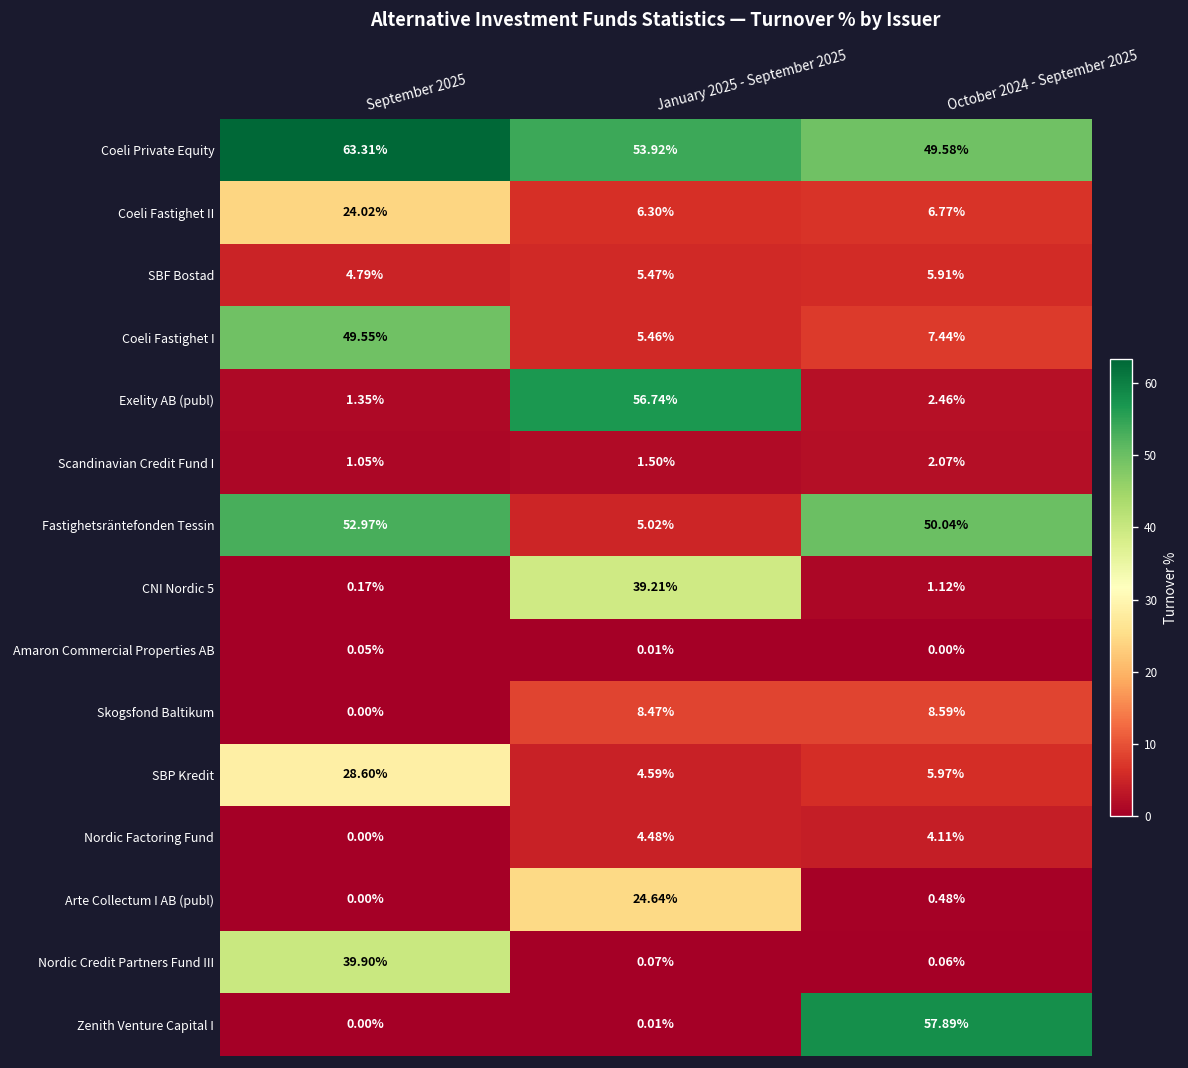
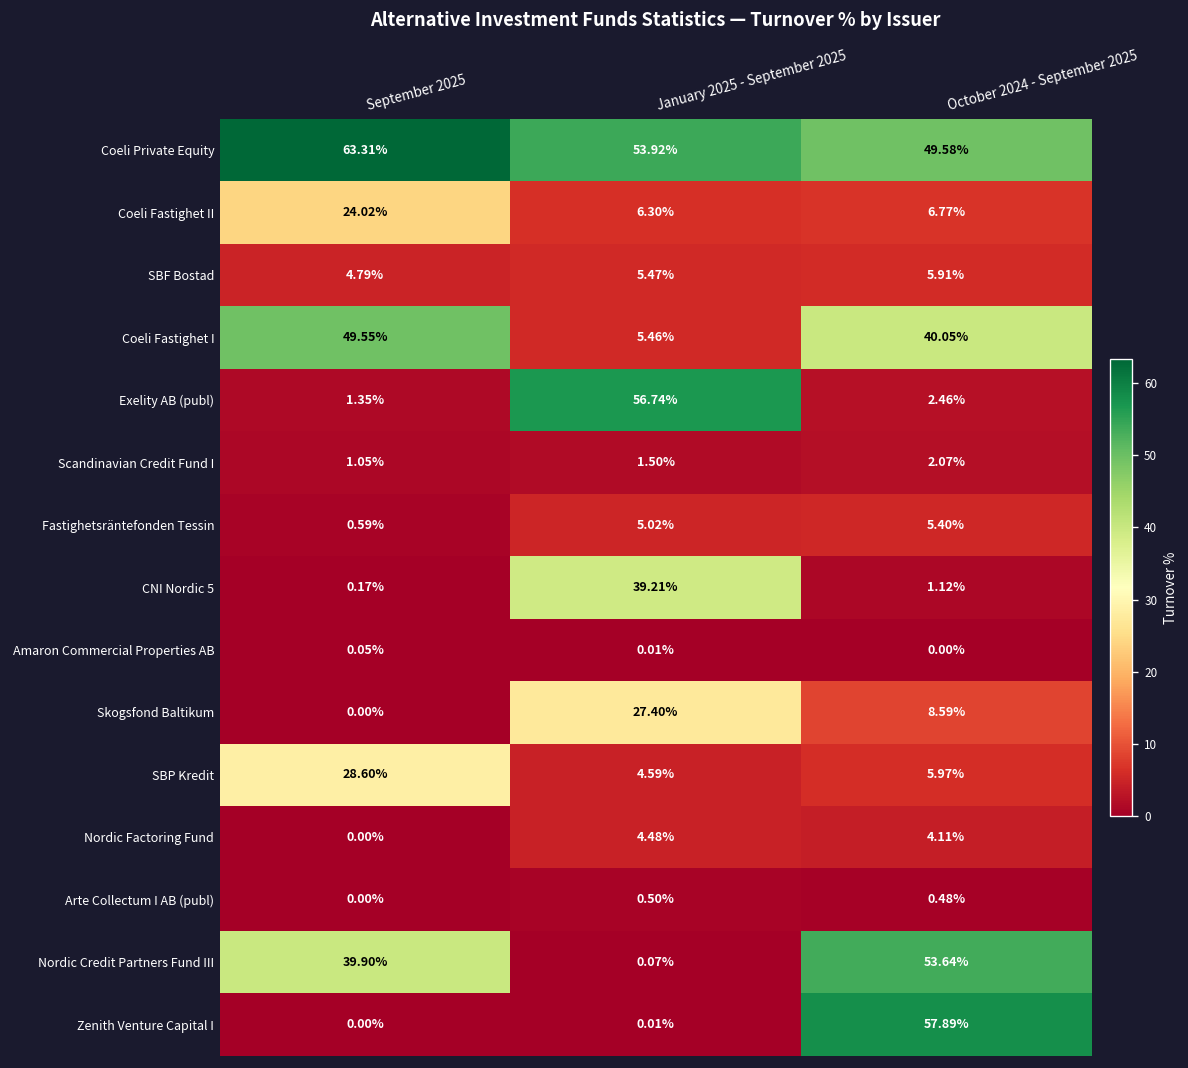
  {
    "Coeli Private Equity": {
      "September 2025": "63.31%",
      "January 2025 - September 2025": "53.92%",
      "October 2024 - September 2025": "49.58%"
    },
    "Coeli Fastighet II": {
      "September 2025": "24.02%",
      "January 2025 - September 2025": "6.30%",
      "October 2024 - September 2025": "6.77%"
    },
    "SBF Bostad": {
      "September 2025": "4.79%",
      "January 2025 - September 2025": "5.47%",
      "October 2024 - September 2025": "5.91%"
    },
    "Coeli Fastighet I": {
      "September 2025": "49.55%",
      "January 2025 - September 2025": "5.46%",
-     "October 2024 - September 2025": "7.44%"
+     "October 2024 - September 2025": "40.05%"
    },
    "Exelity AB (publ)": {
      "September 2025": "1.35%",
      "January 2025 - September 2025": "56.74%",
      "October 2024 - September 2025": "2.46%"
    },
    "Scandinavian Credit Fund I": {
      "September 2025": "1.05%",
      "January 2025 - September 2025": "1.50%",
      "October 2024 - September 2025": "2.07%"
    },
    "Fastighetsräntefonden Tessin": {
-     "September 2025": "52.97%",
+     "September 2025": "0.59%",
      "January 2025 - September 2025": "5.02%",
-     "October 2024 - September 2025": "50.04%"
+     "October 2024 - September 2025": "5.40%"
    },
    "CNI Nordic 5": {
      "September 2025": "0.17%",
      "January 2025 - September 2025": "39.21%",
      "October 2024 - September 2025": "1.12%"
    },
    "Amaron Commercial Properties AB": {
      "September 2025": "0.05%",
      "January 2025 - September 2025": "0.01%",
      "October 2024 - September 2025": "0.00%"
    },
    "Skogsfond Baltikum": {
      "September 2025": "0.00%",
-     "January 2025 - September 2025": "8.47%",
+     "January 2025 - September 2025": "27.40%",
      "October 2024 - September 2025": "8.59%"
    },
    "SBP Kredit": {
      "September 2025": "28.60%",
      "January 2025 - September 2025": "4.59%",
      "October 2024 - September 2025": "5.97%"
    },
    "Nordic Factoring Fund": {
      "September 2025": "0.00%",
      "January 2025 - September 2025": "4.48%",
      "October 2024 - September 2025": "4.11%"
    },
    "Arte Collectum I AB (publ)": {
      "September 2025": "0.00%",
-     "January 2025 - September 2025": "24.64%",
+     "January 2025 - September 2025": "0.50%",
      "October 2024 - September 2025": "0.48%"
    },
    "Nordic Credit Partners Fund III": {
      "September 2025": "39.90%",
      "January 2025 - September 2025": "0.07%",
-     "October 2024 - September 2025": "0.06%"
+     "October 2024 - September 2025": "53.64%"
    },
    "Zenith Venture Capital I": {
      "September 2025": "0.00%",
      "January 2025 - September 2025": "0.01%",
      "October 2024 - September 2025": "57.89%"
    }
  }
